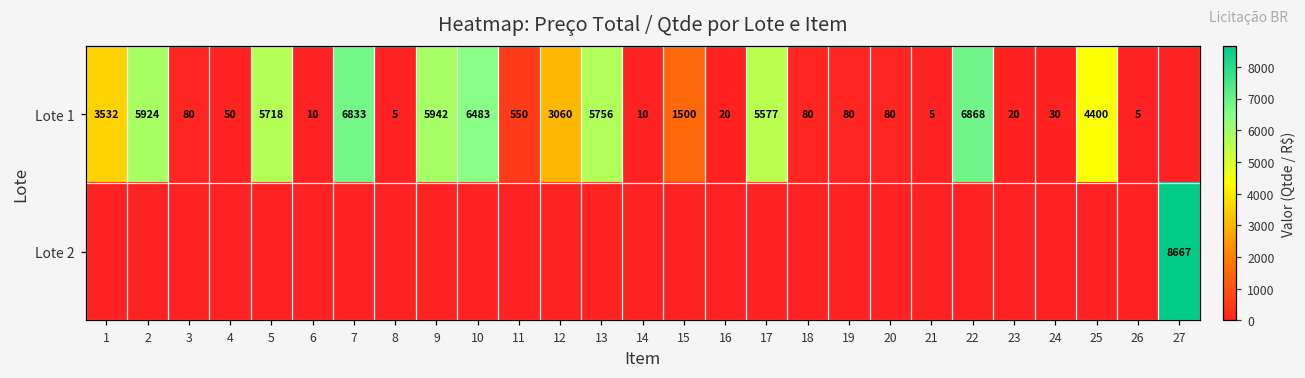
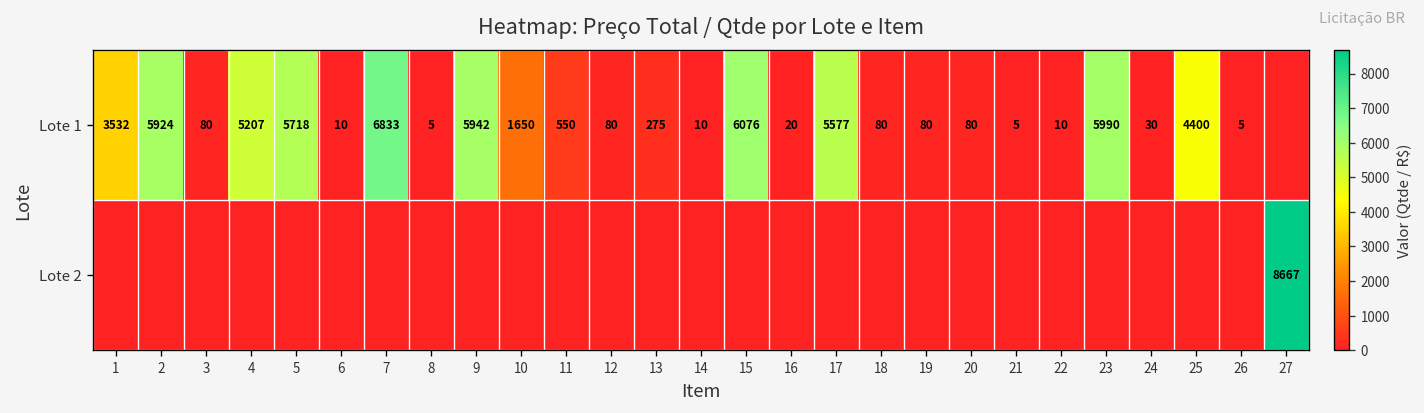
  {
    "Lote 1": {
      "1": 3532,
      "2": 5924,
      "3": 80,
-     "4": 50,
+     "4": 5207,
      "5": 5718,
      "6": 10,
      "7": 6833,
      "8": 5,
      "9": 5942,
-     "10": 6483,
+     "10": 1650,
      "11": 550,
-     "12": 3060,
-     "13": 5756,
+     "12": 80,
+     "13": 275,
      "14": 10,
-     "15": 1500,
+     "15": 6076,
      "16": 20,
      "17": 5577,
      "18": 80,
      "19": 80,
      "20": 80,
      "21": 5,
-     "22": 6868,
-     "23": 20,
+     "22": 10,
+     "23": 5990,
      "24": 30,
      "25": 4400,
      "26": 5
    },
    "Lote 2": {
      "27": 8667
    }
  }
